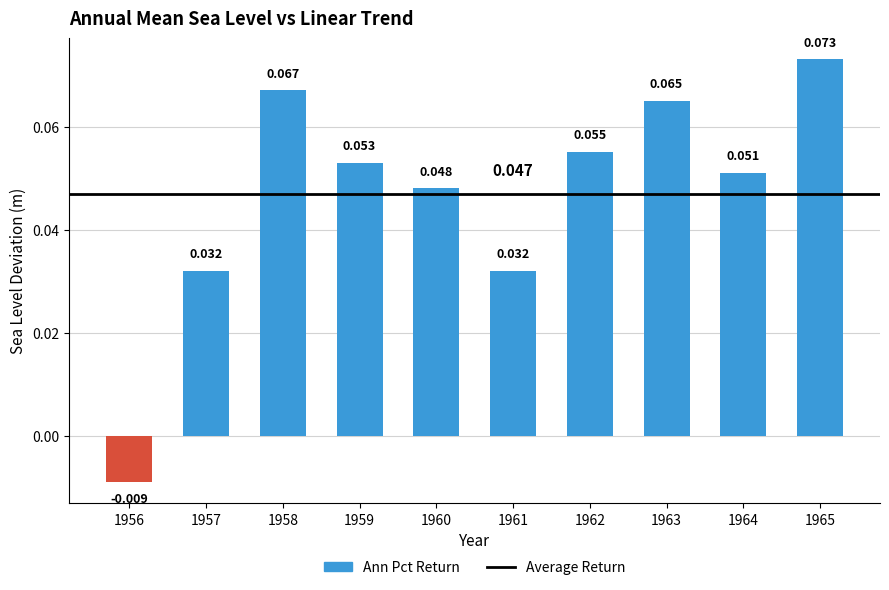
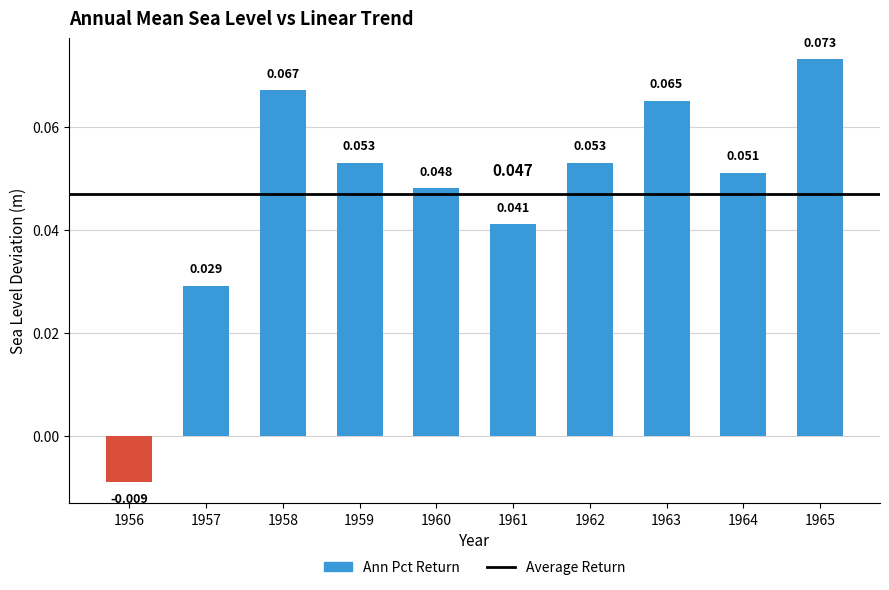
  {
    "1956": -0.009,
-   "1957": 0.032,
+   "1957": 0.029,
    "1958": 0.067,
    "1959": 0.053,
    "1960": 0.048,
-   "1961": 0.032,
-   "1962": 0.055,
+   "1961": 0.041,
+   "1962": 0.053,
    "1963": 0.065,
    "1964": 0.051,
    "1965": 0.073
  }
